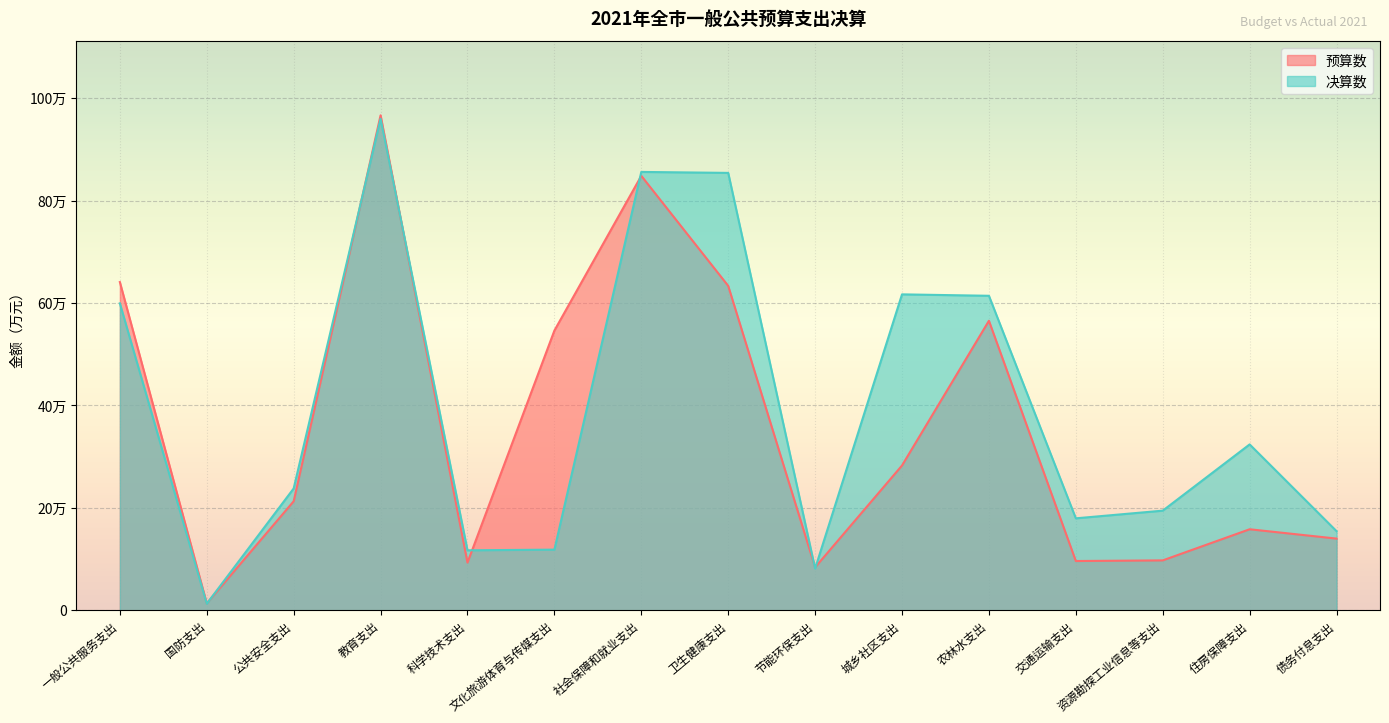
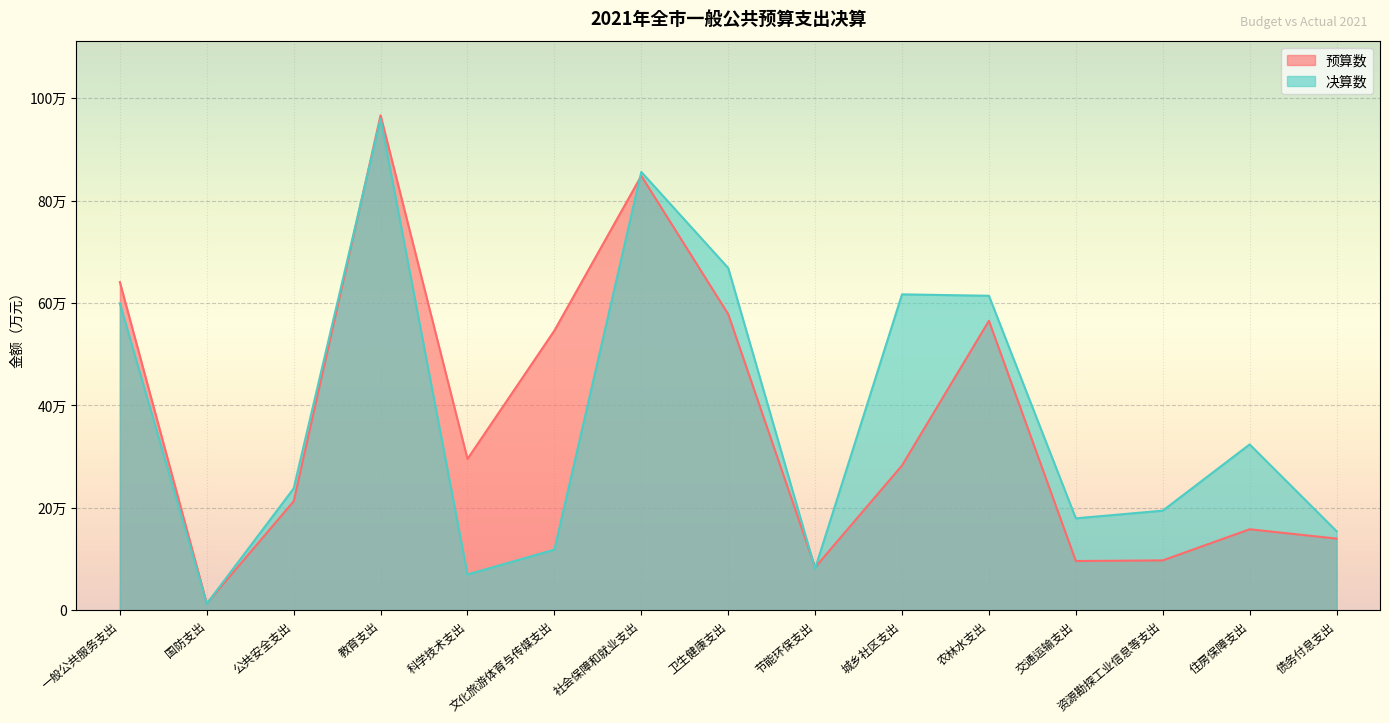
  {
    "预算数": {
      "一般公共服务支出": "64万",
      "公共安全支出": "21万",
      "教育支出": "97万",
-     "科学技术支出": "9万",
+     "科学技术支出": "30万",
      "文化旅游体育与传媒支出": "55万",
      "社会保障和就业支出": "85万",
-     "卫生健康支出": "63万",
+     "卫生健康支出": "58万",
      "城乡社区支出": "28万",
      "农林水支出": "57万",
      "交通运输支出": "10万",
      "资源勘探工业信息等支出": "10万",
      "住房保障支出": "16万",
      "债务付息支出": "14万"
    },
    "决算数": {
      "一般公共服务支出": "60万",
      "公共安全支出": "24万",
      "教育支出": "96万",
-     "科学技术支出": "12万",
+     "科学技术支出": "7万",
      "文化旅游体育与传媒支出": "12万",
      "社会保障和就业支出": "86万",
-     "卫生健康支出": "85万",
+     "卫生健康支出": "67万",
      "城乡社区支出": "62万",
      "农林水支出": "61万",
      "交通运输支出": "18万",
      "资源勘探工业信息等支出": "19万",
      "住房保障支出": "32万",
      "债务付息支出": "15万"
    }
  }
